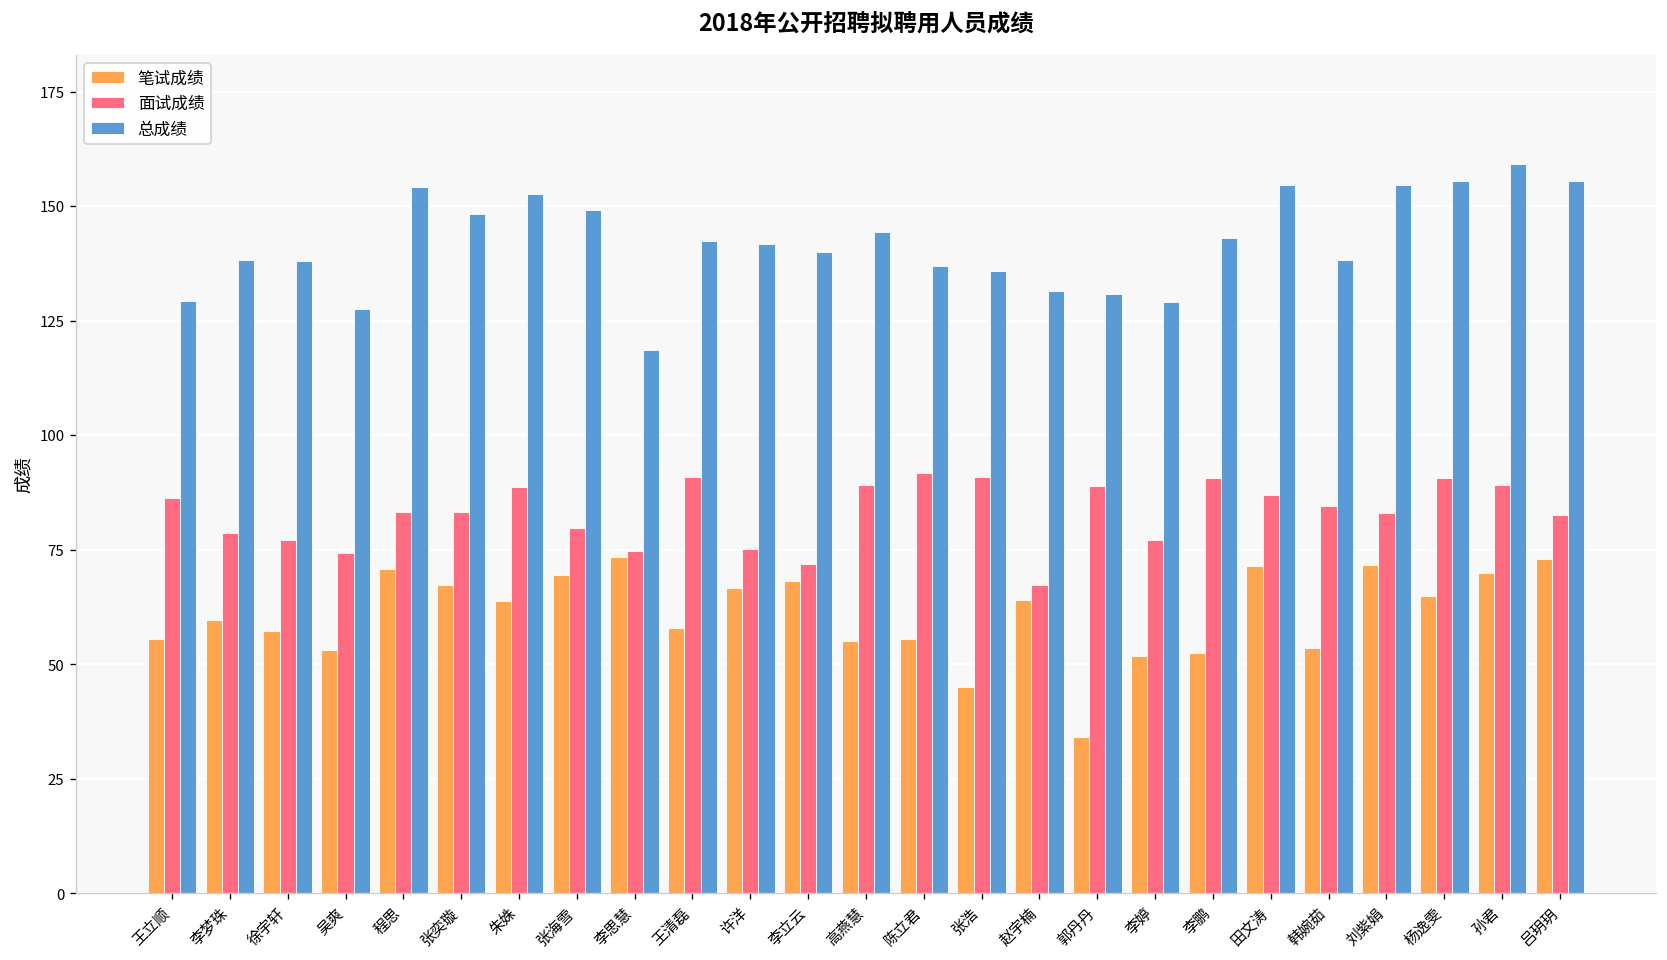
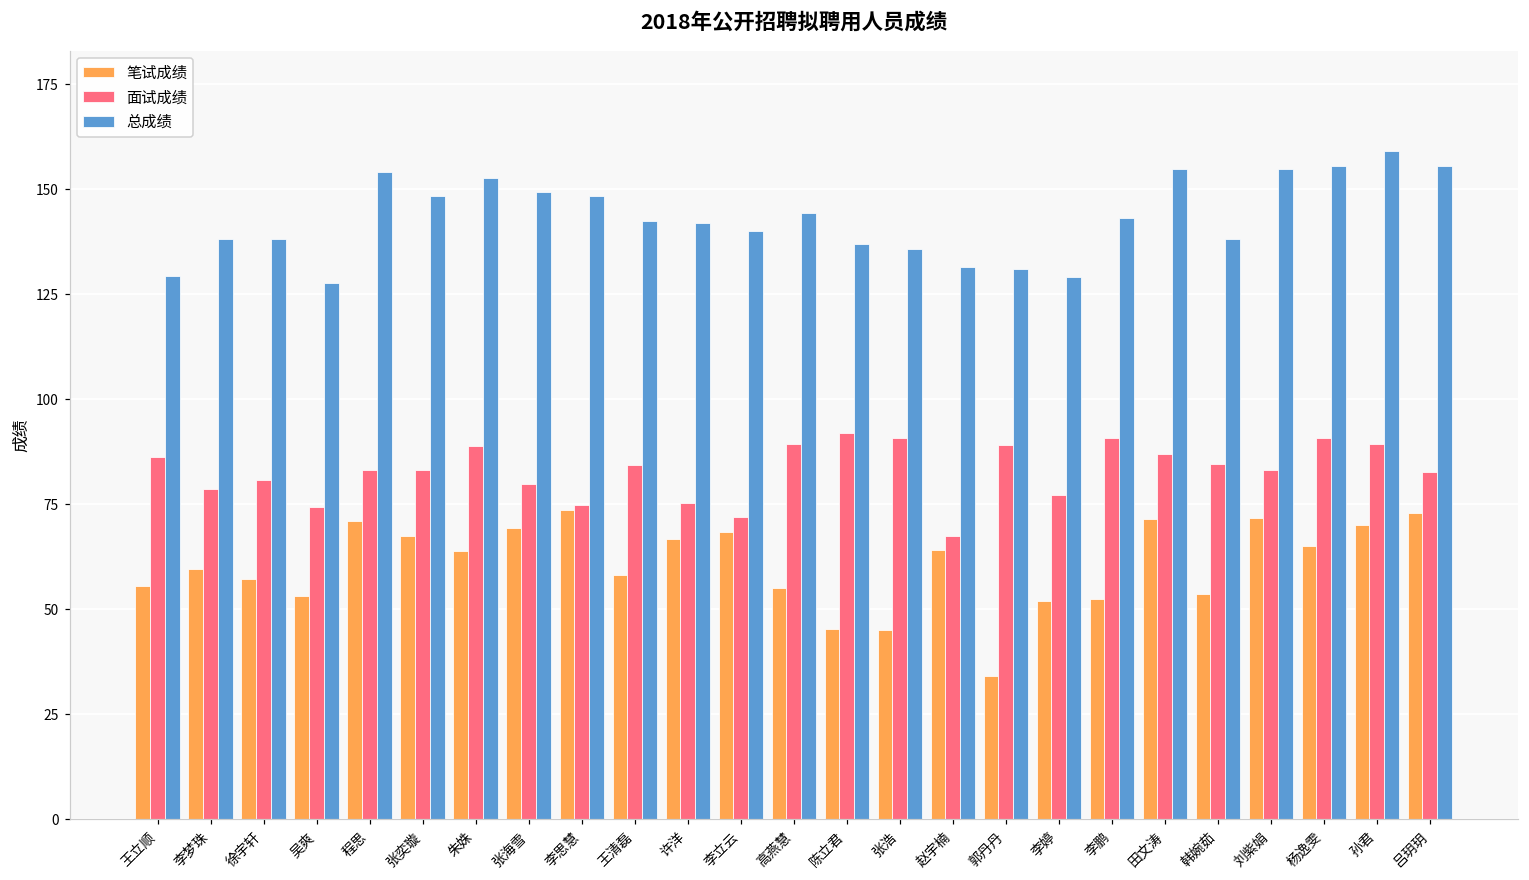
  {
    "笔试成绩": {
      "王立顺": 56,
      "李梦珠": 60,
      "徐宇轩": 57,
      "吴爽": 53,
      "程思": 71,
      "张奕璇": 67,
      "朱姝": 64,
      "张海雪": 69,
      "李思慧": 74,
      "王清磊": 58,
      "许洋": 67,
      "李立云": 68,
      "高燕慧": 55,
-     "陈立君": 56,
+     "陈立君": 45,
      "张浩": 45,
      "赵宇楠": 64,
      "郭丹丹": 34,
      "李婷": 52,
      "李鹏": 52,
      "田文涛": 72,
      "韩婉茹": 54,
      "刘紫娟": 72,
      "杨逸雯": 65,
      "孙君": 70,
      "吕玥玥": 73
    },
    "面试成绩": {
      "王立顺": 86,
      "李梦珠": 79,
-     "徐宇轩": 77,
+     "徐宇轩": 81,
      "吴爽": 74,
      "程思": 83,
      "张奕璇": 83,
      "朱姝": 89,
      "张海雪": 80,
      "李思慧": 75,
-     "王清磊": 91,
+     "王清磊": 84,
      "许洋": 75,
      "李立云": 72,
      "高燕慧": 89,
      "陈立君": 92,
      "张浩": 91,
      "赵宇楠": 67,
      "郭丹丹": 89,
      "李婷": 77,
      "李鹏": 91,
      "田文涛": 87,
      "韩婉茹": 85,
      "刘紫娟": 83,
      "杨逸雯": 91,
      "孙君": 89,
      "吕玥玥": 83
    },
    "总成绩": {
      "王立顺": 129,
      "李梦珠": 138,
      "徐宇轩": 138,
      "吴爽": 128,
      "程思": 154,
      "张奕璇": 148,
      "朱姝": 153,
      "张海雪": 149,
-     "李思慧": 119,
+     "李思慧": 148,
      "王清磊": 142,
      "许洋": 142,
      "李立云": 140,
      "高燕慧": 144,
      "陈立君": 137,
      "张浩": 136,
      "赵宇楠": 132,
      "郭丹丹": 131,
      "李婷": 129,
      "李鹏": 143,
      "田文涛": 155,
      "韩婉茹": 138,
      "刘紫娟": 155,
      "杨逸雯": 156,
      "孙君": 159,
      "吕玥玥": 156
    }
  }
